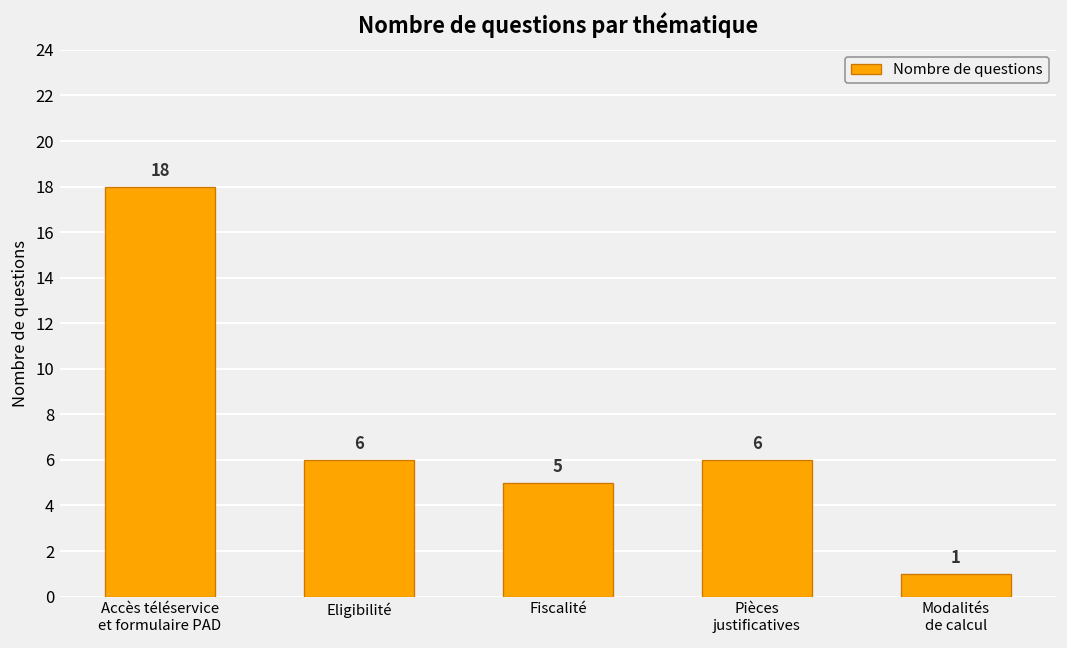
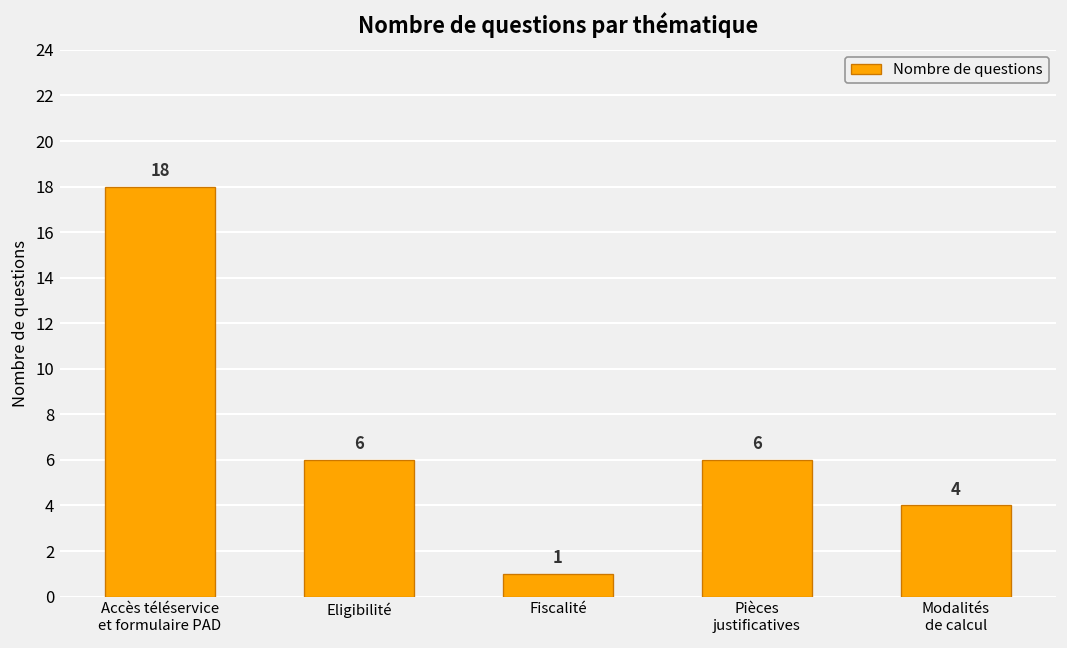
  {
    "Accès téléservice et formulaire PAD": 18,
    "Eligibilité": 6,
-   "Fiscalité": 5,
+   "Fiscalité": 1,
    "Pièces justificatives": 6,
-   "Modalités de calcul": 1
+   "Modalités de calcul": 4
  }
